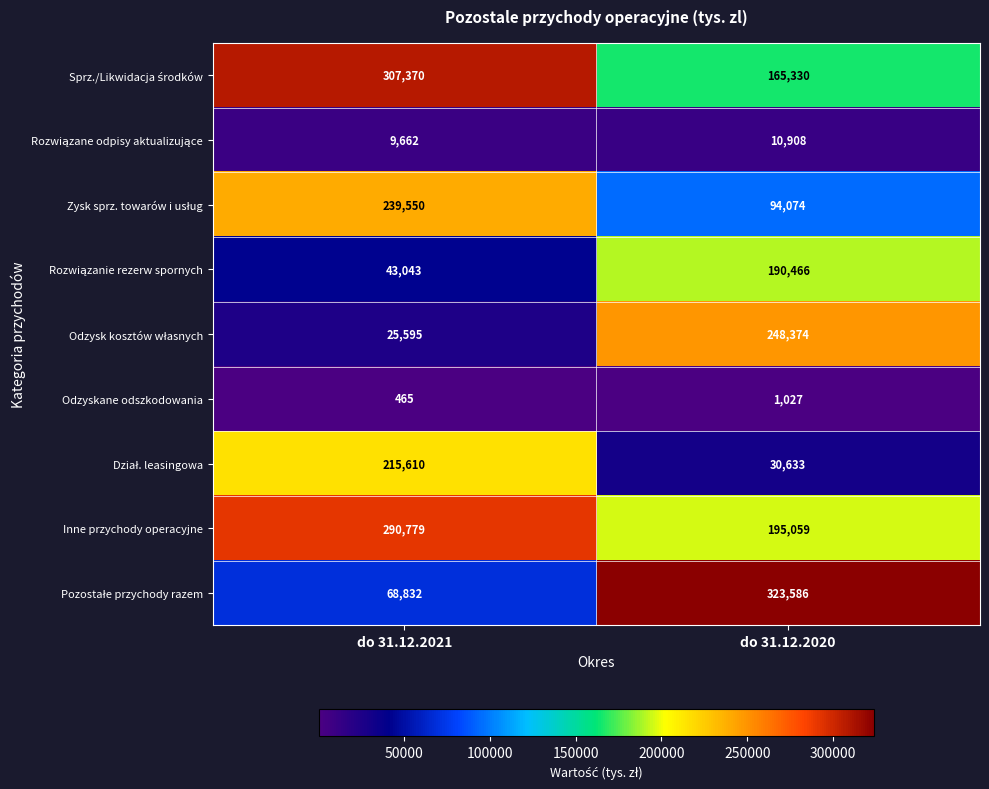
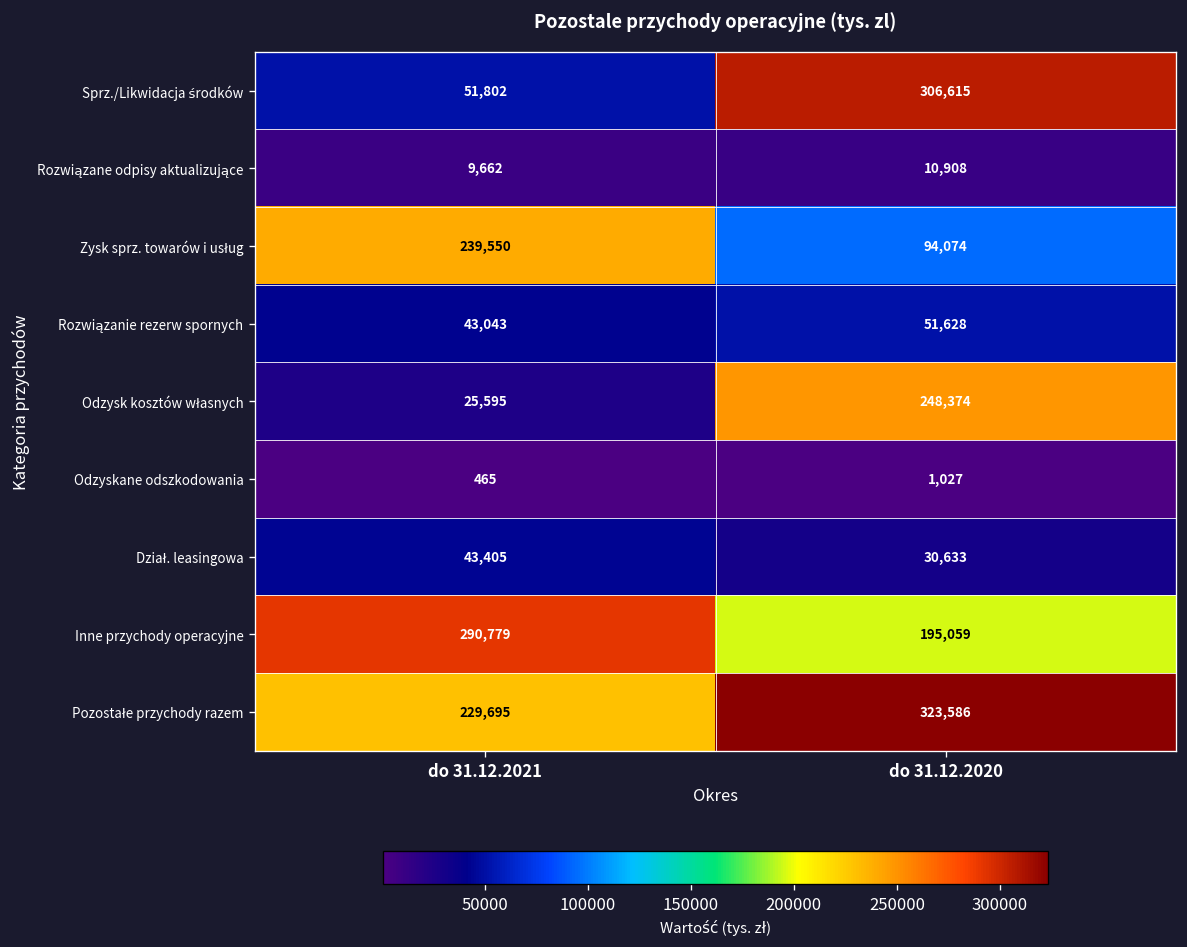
  {
    "Sprz./Likwidacja środków": {
-     "do 31.12.2021": "307,370",
-     "do 31.12.2020": "165,330"
+     "do 31.12.2021": "51,802",
+     "do 31.12.2020": "306,615"
    },
    "Rozwiązane odpisy aktualizujące": {
      "do 31.12.2021": "9,662",
      "do 31.12.2020": "10,908"
    },
    "Zysk sprz. towarów i usług": {
      "do 31.12.2021": "239,550",
      "do 31.12.2020": "94,074"
    },
    "Rozwiązanie rezerw spornych": {
      "do 31.12.2021": "43,043",
-     "do 31.12.2020": "190,466"
+     "do 31.12.2020": "51,628"
    },
    "Odzysk kosztów własnych": {
      "do 31.12.2021": "25,595",
      "do 31.12.2020": "248,374"
    },
    "Odzyskane odszkodowania": {
      "do 31.12.2021": "465",
      "do 31.12.2020": "1,027"
    },
    "Dział. leasingowa": {
-     "do 31.12.2021": "215,610",
+     "do 31.12.2021": "43,405",
      "do 31.12.2020": "30,633"
    },
    "Inne przychody operacyjne": {
      "do 31.12.2021": "290,779",
      "do 31.12.2020": "195,059"
    },
    "Pozostałe przychody razem": {
-     "do 31.12.2021": "68,832",
+     "do 31.12.2021": "229,695",
      "do 31.12.2020": "323,586"
    }
  }
